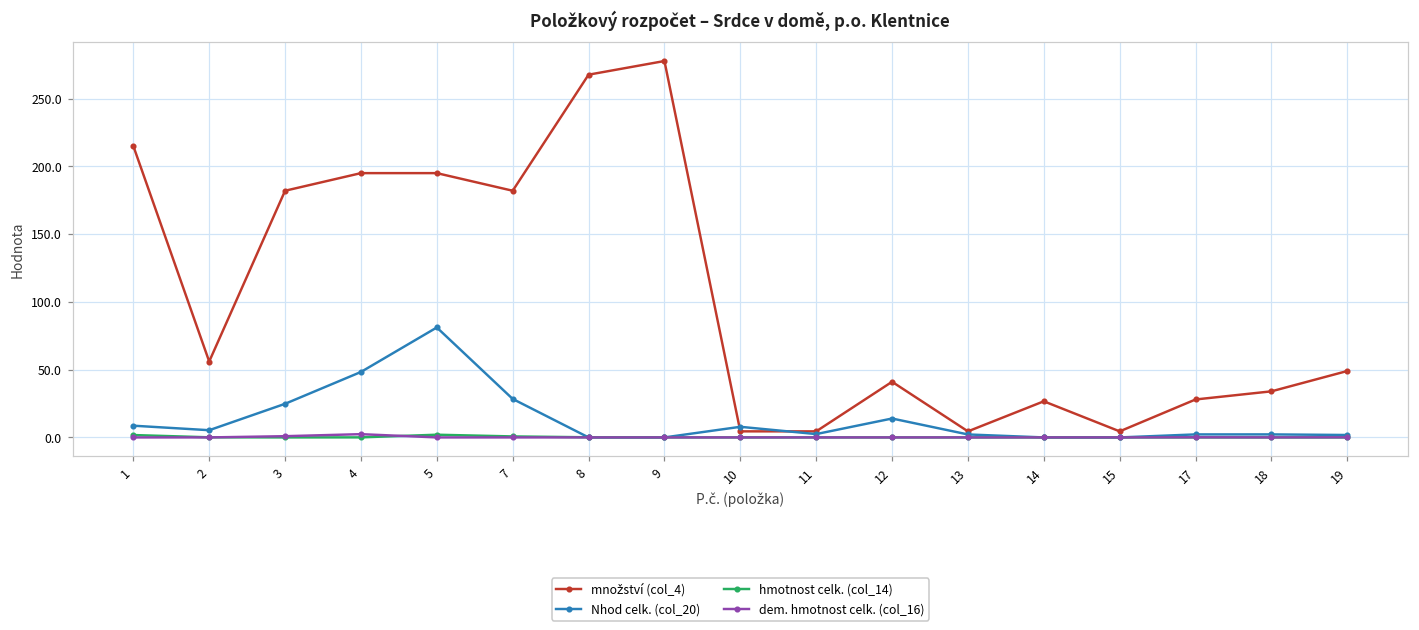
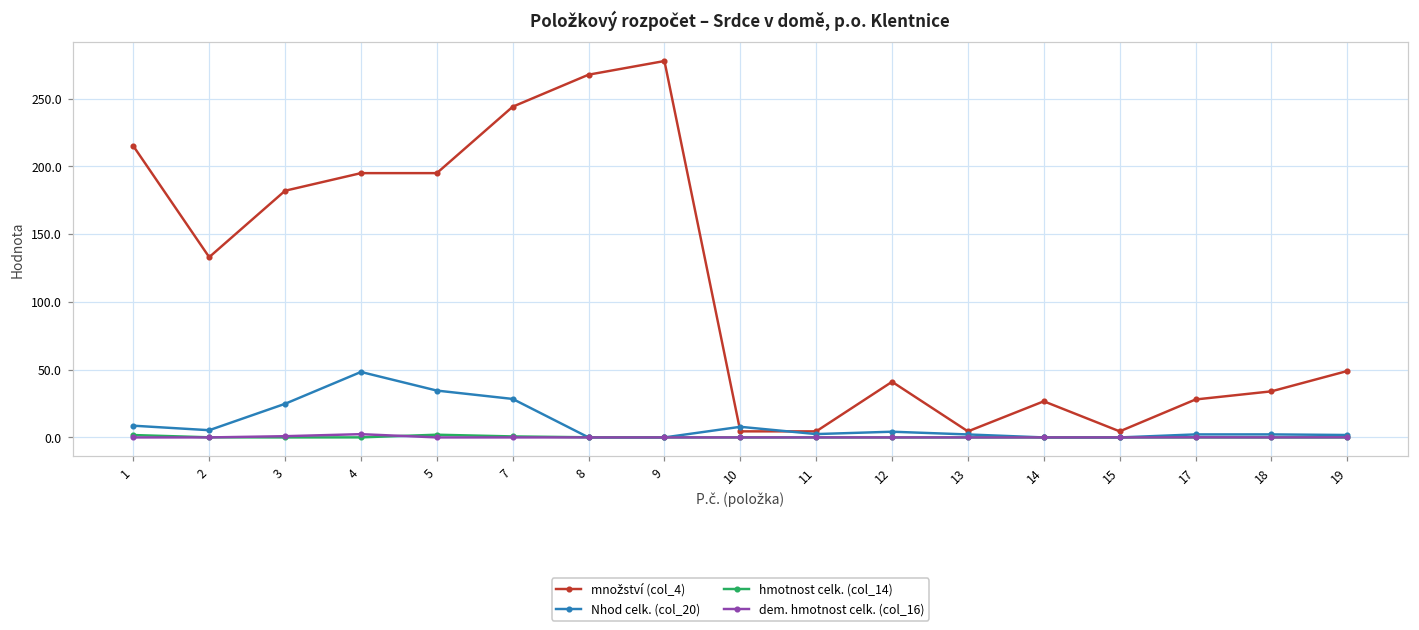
  {
    "množství (col_4)": {
      "1": 215,
-     "2": 56,
+     "2": 133,
      "3": 182,
      "4": 195,
      "5": 195,
-     "7": 182,
+     "7": 244,
      "8": 268,
      "9": 278,
      "10": 4,
      "12": 41,
      "13": 4,
      "14": 27,
      "15": 4,
      "17": 28,
      "18": 34,
      "19": 49
    },
    "Nhod celk. (col_20)": {
      "1": 9,
      "2": 5,
      "3": 25,
      "4": 48,
-     "5": 81,
+     "5": 35,
      "7": 28,
      "10": 8,
-     "12": 14,
+     "12": 4,
      "13": 2,
      "17": 2,
      "18": 2
    },
    "hmotnost celk. (col_14)": {
      "4": 0
    },
    "dem. hmotnost celk. (col_16)": {
      "4": 2
    }
  }
